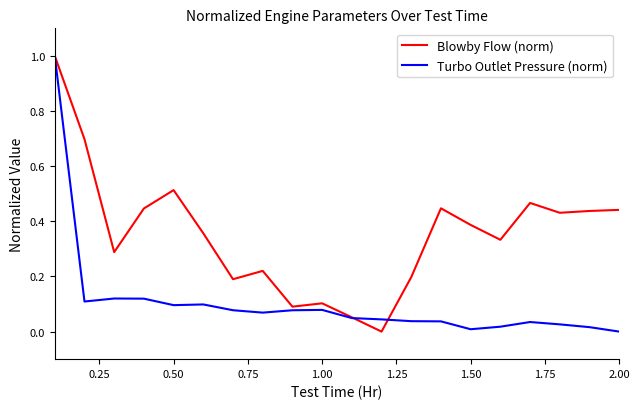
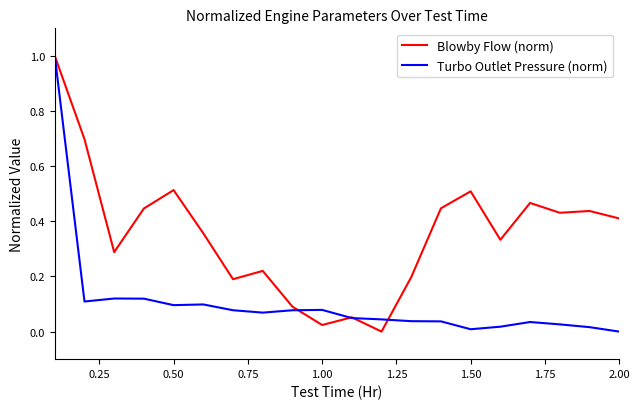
  {
    "Blowby Flow (norm)": {
      "0.50": 0.51,
-     "1.00": 0.10,
-     "1.50": 0.39,
-     "2.00": 0.44
+     "1.00": 0.02,
+     "1.50": 0.51,
+     "2.00": 0.41
    },
    "Turbo Outlet Pressure (norm)": {
      "0.50": 0.10,
      "1.00": 0.08,
      "1.50": 0.01,
      "2.00": 0.00
    }
  }
